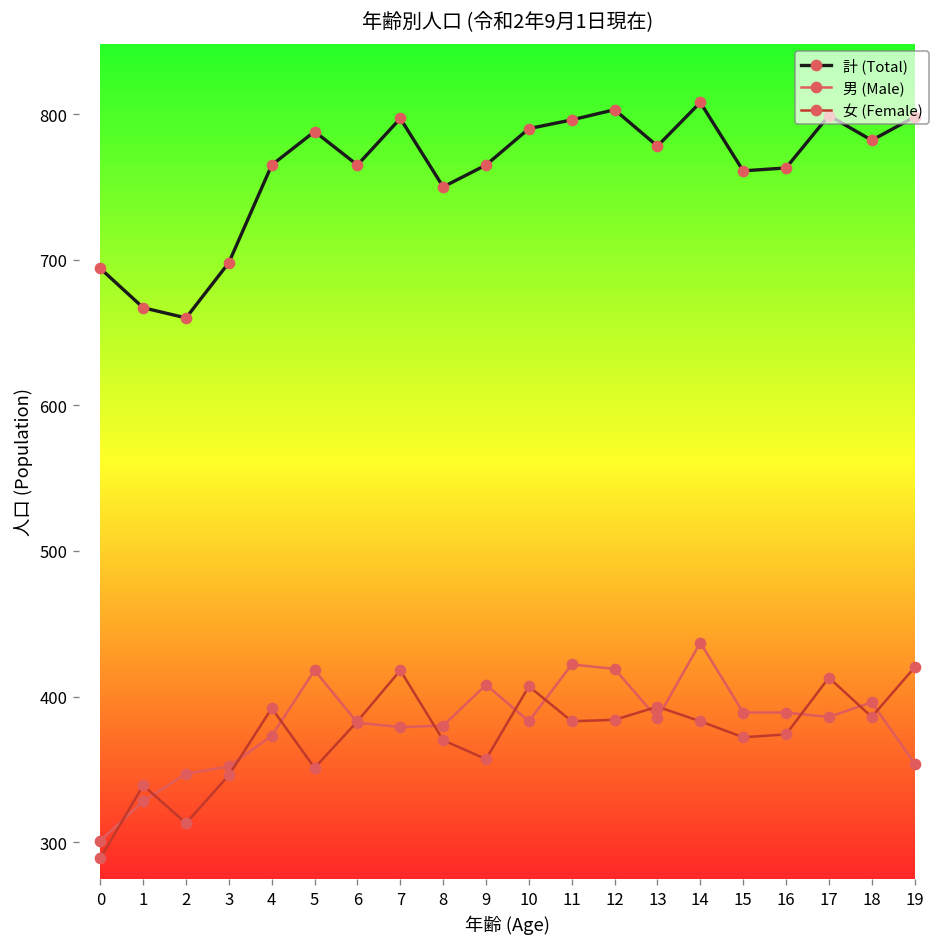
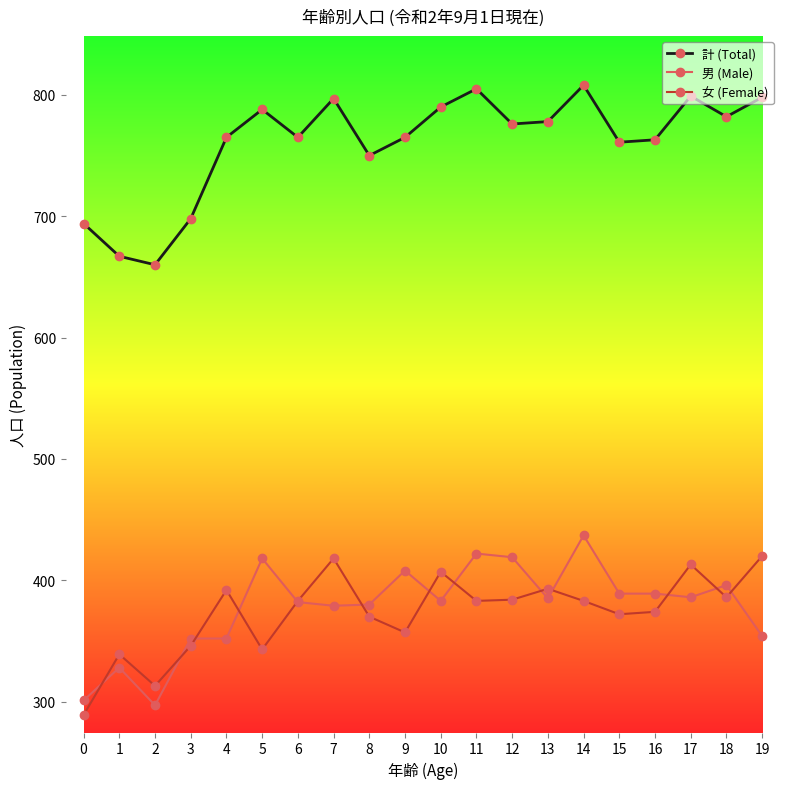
  {
    "計 (Total)": {
      "0": 694,
      "1": 667,
      "2": 660,
      "3": 698,
      "4": 765,
      "5": 788,
      "6": 765,
      "7": 797,
      "8": 750,
      "9": 765,
      "10": 790,
-     "11": 796,
-     "12": 803,
+     "11": 805,
+     "12": 776,
      "13": 778,
      "14": 808,
      "15": 761,
      "16": 763,
      "18": 782
    },
    "男 (Male)": {
      "0": 301,
      "1": 328,
-     "2": 347,
+     "2": 297,
      "3": 352,
-     "4": 373,
+     "4": 352,
      "5": 418,
      "7": 379,
      "8": 380,
      "9": 408,
      "10": 383,
      "11": 422,
      "12": 419,
      "13": 385,
      "14": 437,
      "15": 389,
      "16": 389,
      "17": 386,
      "18": 396,
      "19": 354
    },
    "女 (Female)": {
      "0": 289,
      "1": 339,
      "2": 313,
      "3": 346,
      "4": 392,
-     "5": 351,
+     "5": 343,
      "7": 418,
      "8": 370,
      "9": 357,
      "10": 407,
      "11": 383,
      "12": 384,
      "13": 393,
      "14": 383,
      "15": 372,
      "16": 374,
      "17": 413,
      "18": 386,
      "19": 420
    }
  }
